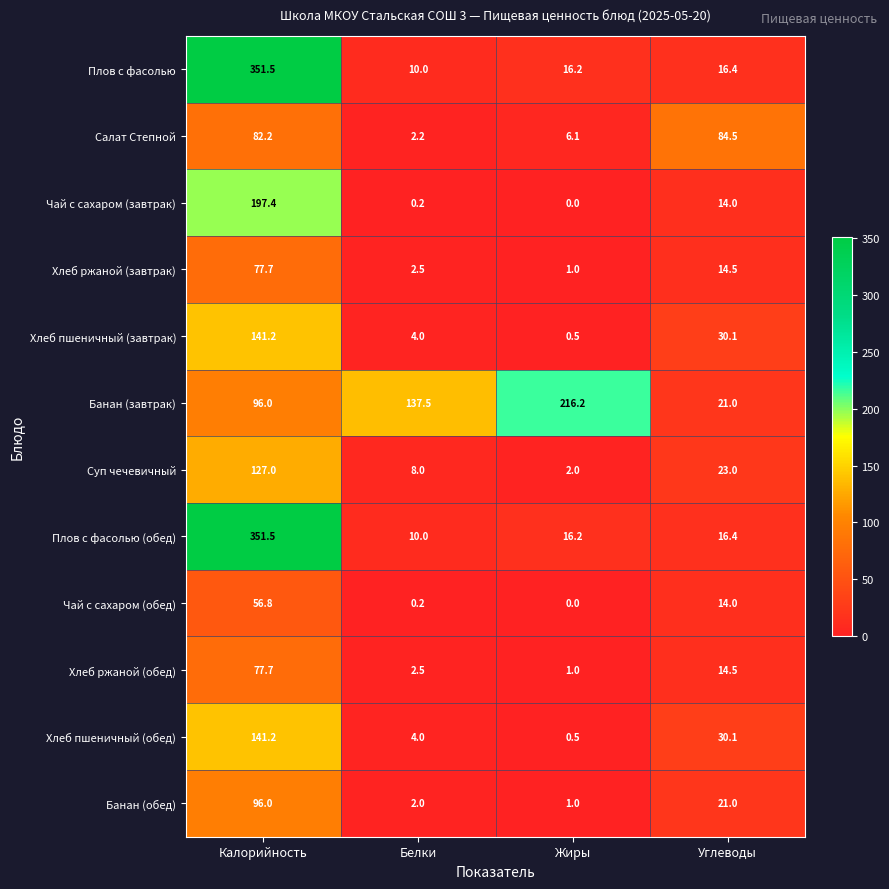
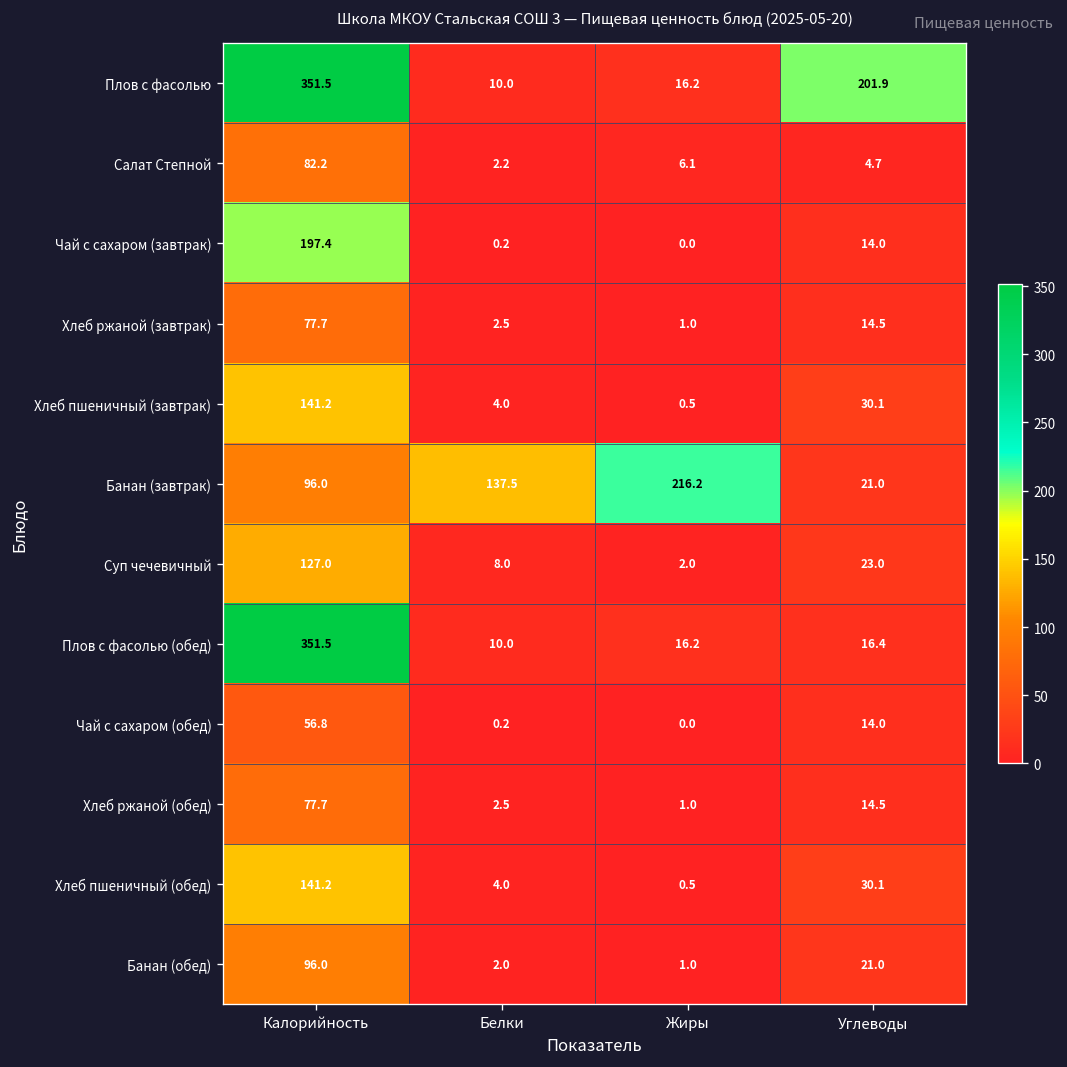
  {
    "Плов с фасолью": {
      "Калорийность": 351.5,
      "Белки": 10.0,
      "Жиры": 16.2,
-     "Углеводы": 16.4
+     "Углеводы": 201.9
    },
    "Салат Степной": {
      "Калорийность": 82.2,
      "Белки": 2.2,
      "Жиры": 6.1,
-     "Углеводы": 84.5
+     "Углеводы": 4.7
    },
    "Чай с сахаром (завтрак)": {
      "Калорийность": 197.4,
      "Белки": 0.2,
      "Жиры": 0.0,
      "Углеводы": 14.0
    },
    "Хлеб ржаной (завтрак)": {
      "Калорийность": 77.7,
      "Белки": 2.5,
      "Жиры": 1.0,
      "Углеводы": 14.5
    },
    "Хлеб пшеничный (завтрак)": {
      "Калорийность": 141.2,
      "Белки": 4.0,
      "Жиры": 0.5,
      "Углеводы": 30.1
    },
    "Банан (завтрак)": {
      "Калорийность": 96.0,
      "Белки": 137.5,
      "Жиры": 216.2,
      "Углеводы": 21.0
    },
    "Суп чечевичный": {
      "Калорийность": 127.0,
      "Белки": 8.0,
      "Жиры": 2.0,
      "Углеводы": 23.0
    },
    "Плов с фасолью (обед)": {
      "Калорийность": 351.5,
      "Белки": 10.0,
      "Жиры": 16.2,
      "Углеводы": 16.4
    },
    "Чай с сахаром (обед)": {
      "Калорийность": 56.8,
      "Белки": 0.2,
      "Жиры": 0.0,
      "Углеводы": 14.0
    },
    "Хлеб ржаной (обед)": {
      "Калорийность": 77.7,
      "Белки": 2.5,
      "Жиры": 1.0,
      "Углеводы": 14.5
    },
    "Хлеб пшеничный (обед)": {
      "Калорийность": 141.2,
      "Белки": 4.0,
      "Жиры": 0.5,
      "Углеводы": 30.1
    },
    "Банан (обед)": {
      "Калорийность": 96.0,
      "Белки": 2.0,
      "Жиры": 1.0,
      "Углеводы": 21.0
    }
  }
